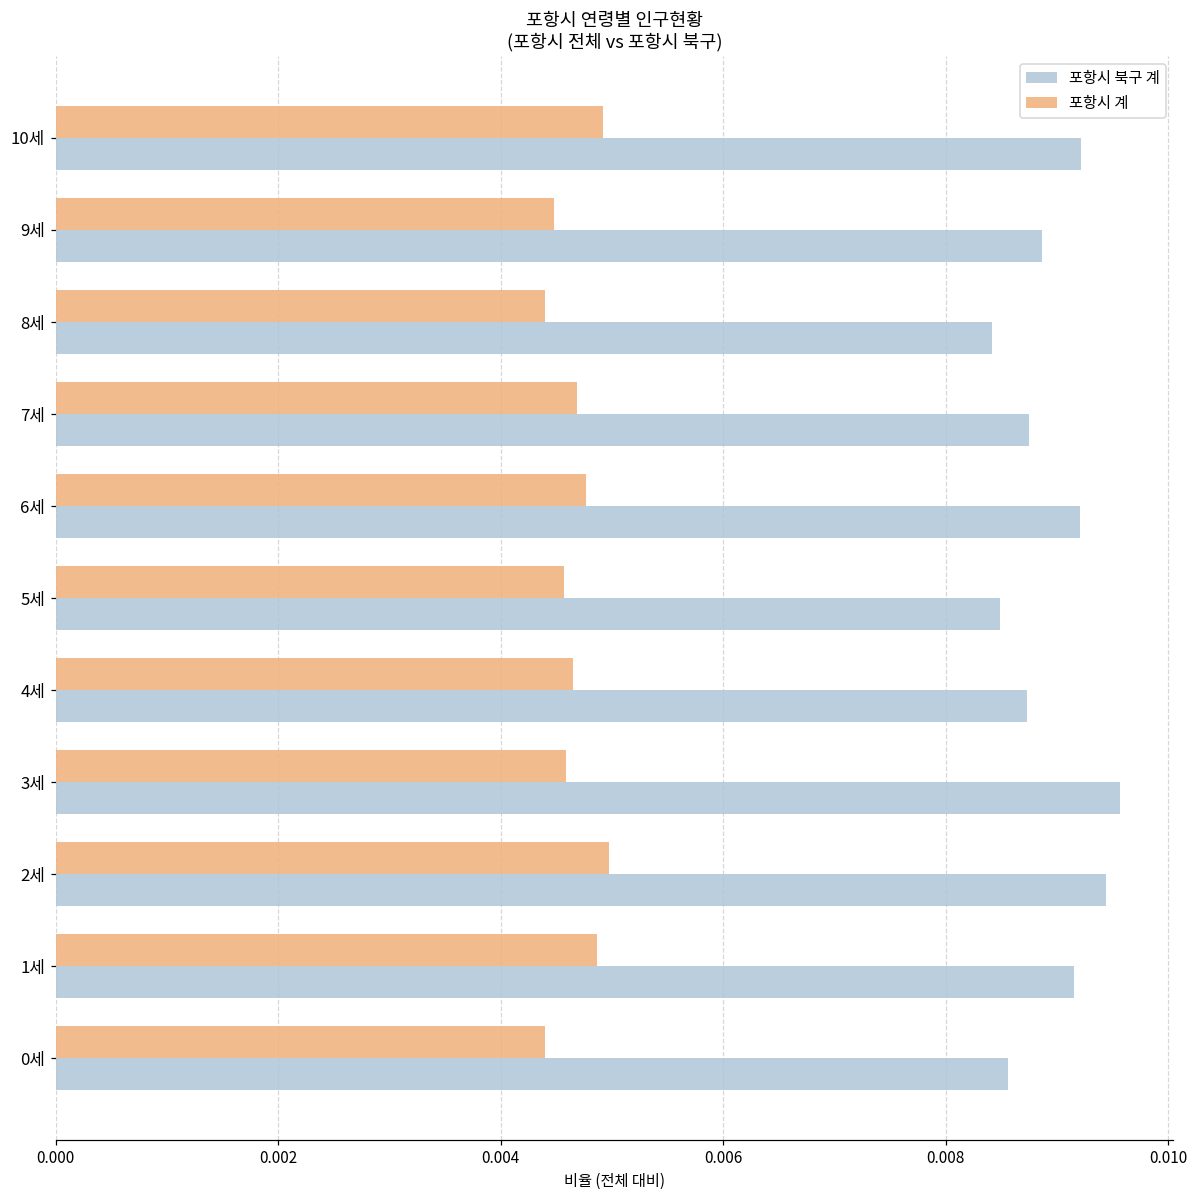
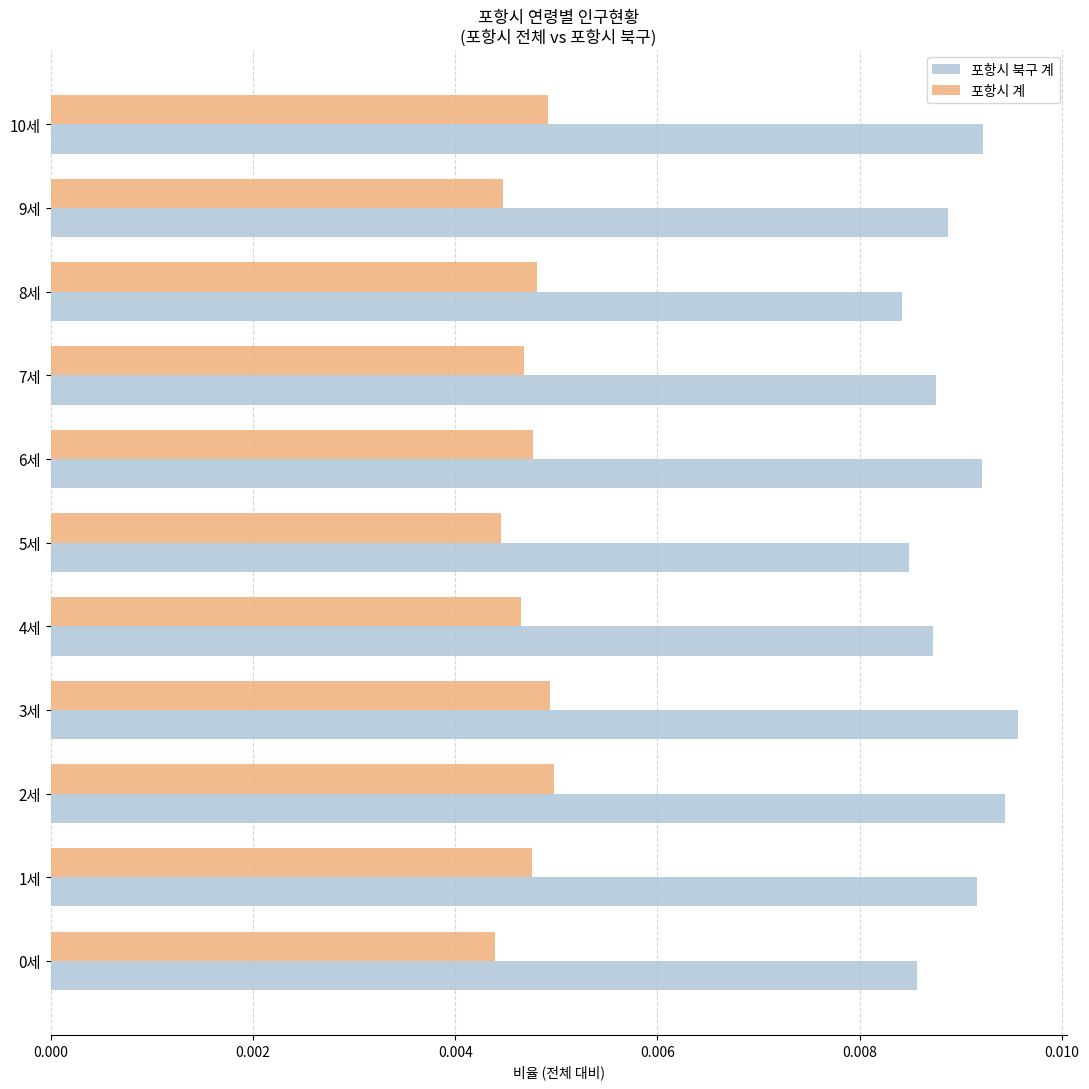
  {
    "포항시 북구 계": {
      "10세": 0.00922,
      "9세": 0.00887,
      "8세": 0.00842,
      "7세": 0.00875,
      "6세": 0.00921,
      "5세": 0.00849,
      "4세": 0.00873,
      "3세": 0.00957,
      "2세": 0.00944,
      "1세": 0.00916,
      "0세": 0.00856
    },
    "포항시 계": {
      "10세": 0.00492,
      "9세": 0.00448,
-     "8세": 0.00440,
+     "8세": 0.00481,
      "7세": 0.00468,
      "6세": 0.00477,
-     "5세": 0.00457,
+     "5세": 0.00446,
      "4세": 0.00465,
-     "3세": 0.00458,
+     "3세": 0.00494,
      "2세": 0.00497,
-     "1세": 0.00487,
+     "1세": 0.00476,
      "0세": 0.00440
    }
  }
